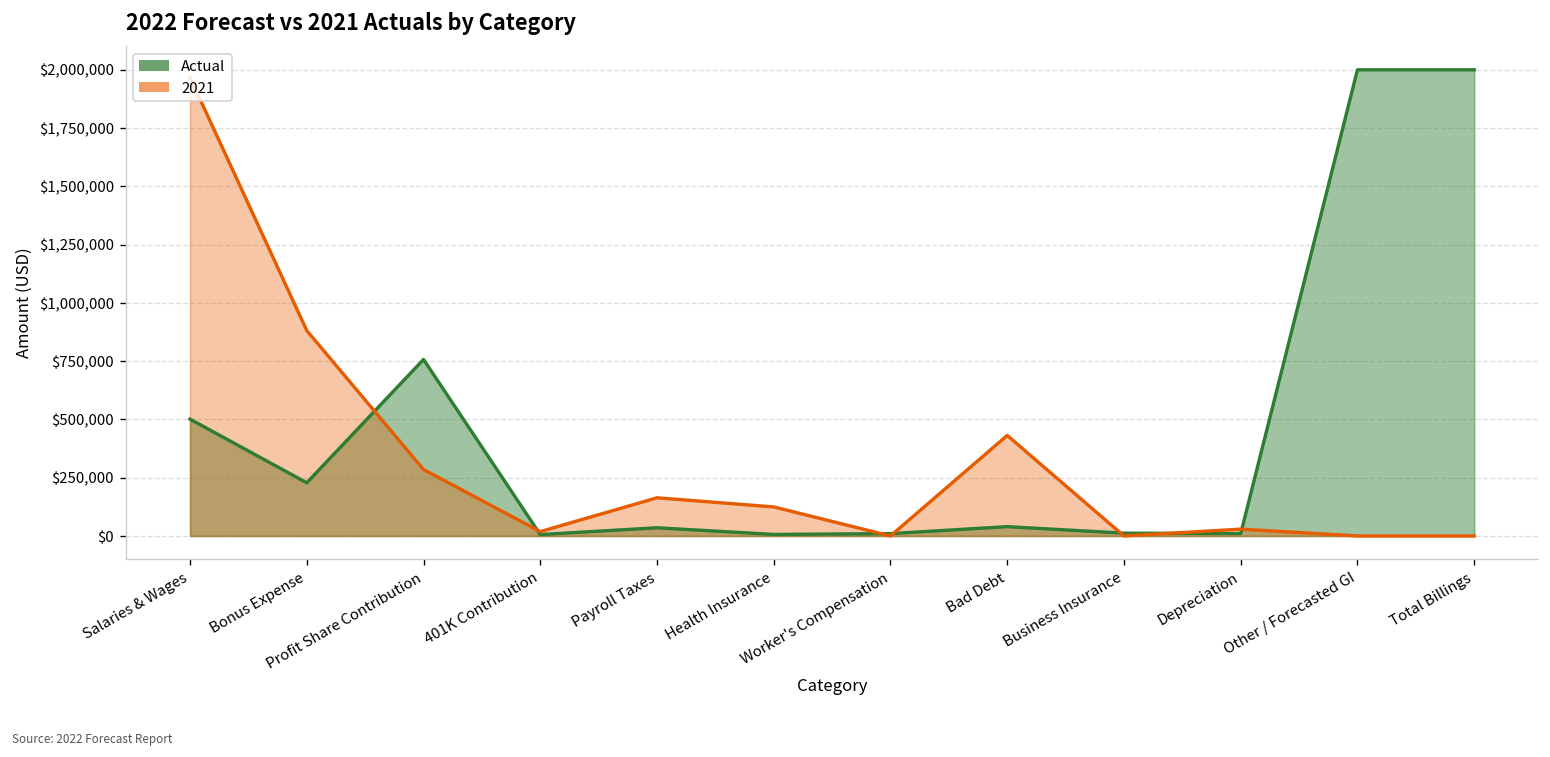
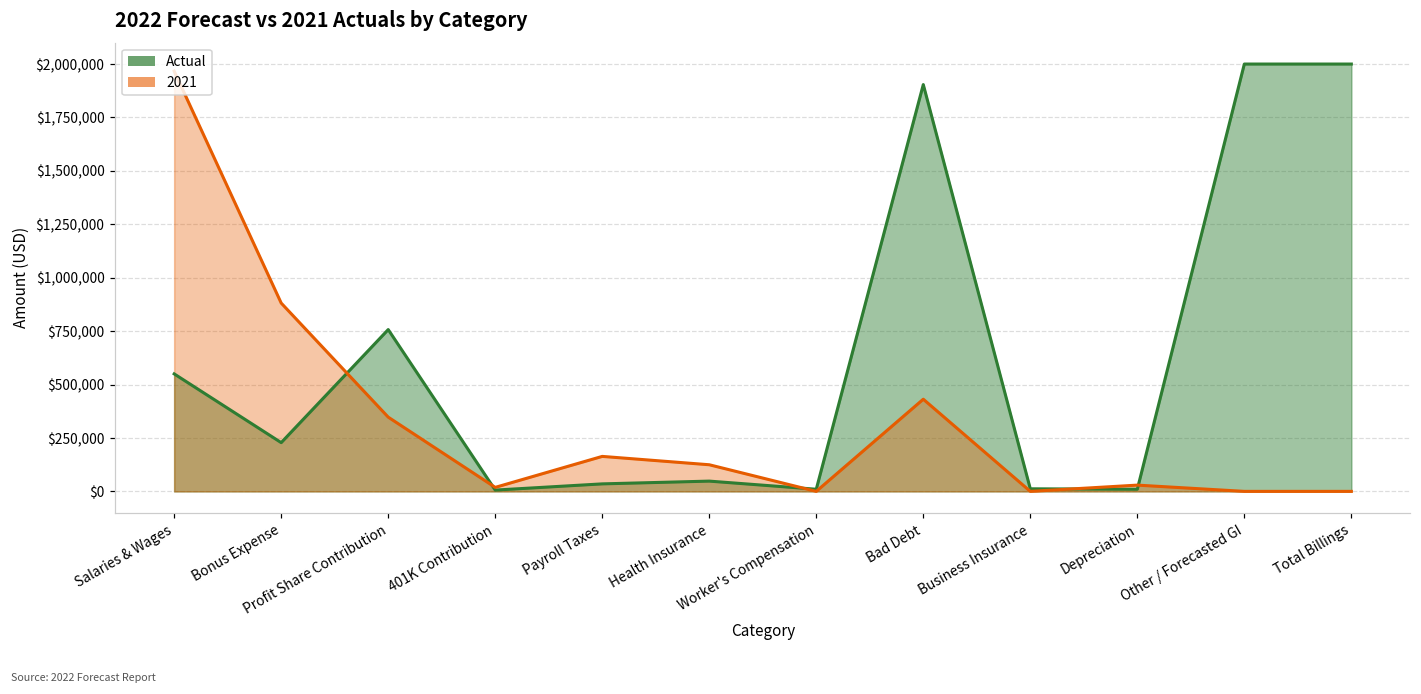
  {
    "Actual": {
-     "Salaries & Wages": "$500,000",
+     "Salaries & Wages": "$550,000",
      "Bonus Expense": "$230,000",
      "Profit Share Contribution": "$760,000",
      "Payroll Taxes": "$40,000",
-     "Health Insurance": "$10,000",
-     "Bad Debt": "$40,000",
+     "Health Insurance": "$50,000",
+     "Bad Debt": "$1,900,000",
      "Depreciation": "$10,000",
      "Other / Forecasted GI": "$2,000,000",
      "Total Billings": "$2,000,000"
    },
    "2021": {
      "Bonus Expense": "$880,000",
-     "Profit Share Contribution": "$290,000",
+     "Profit Share Contribution": "$350,000",
      "Payroll Taxes": "$160,000",
      "Health Insurance": "$120,000",
      "Bad Debt": "$430,000",
      "Depreciation": "$30,000",
      "Other / Forecasted GI": "$0",
      "Total Billings": "$0"
    }
  }
